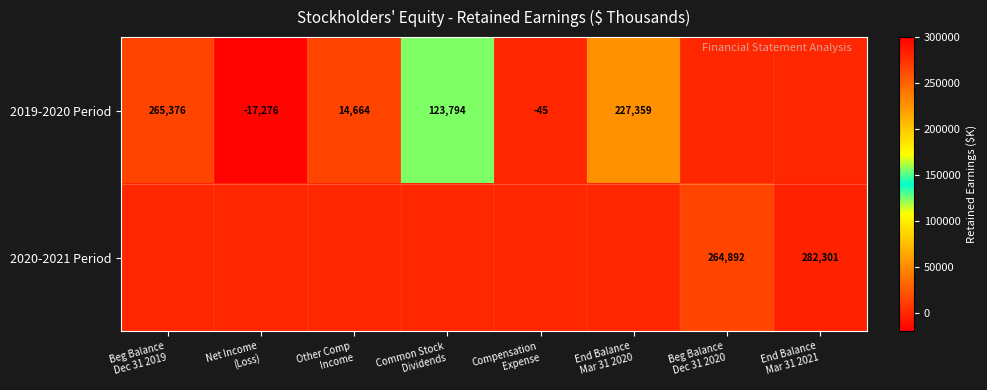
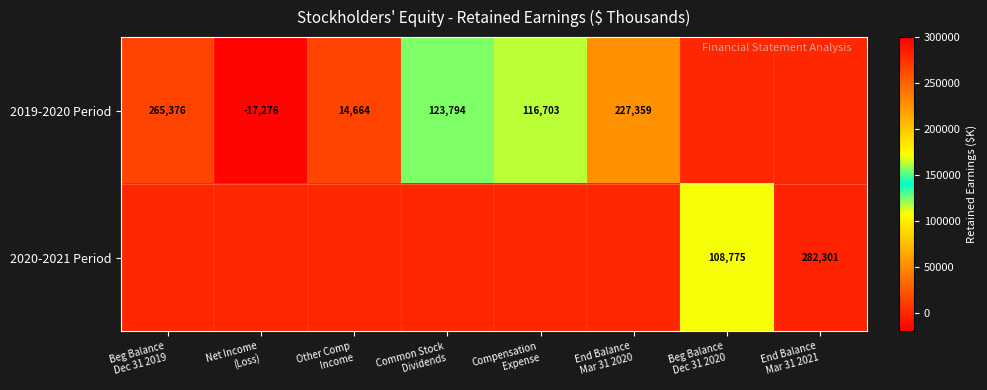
  {
    "2019-2020 Period": {
      "Beg Balance Dec 31 2019": "265,376",
      "Net Income (Loss)": "-17,276",
      "Other Comp Income": "14,664",
      "Common Stock Dividends": "123,794",
-     "Compensation Expense": "-45",
+     "Compensation Expense": "116,703",
      "End Balance Mar 31 2020": "227,359"
    },
    "2020-2021 Period": {
-     "Beg Balance Dec 31 2020": "264,892",
+     "Beg Balance Dec 31 2020": "108,775",
      "End Balance Mar 31 2021": "282,301"
    }
  }
